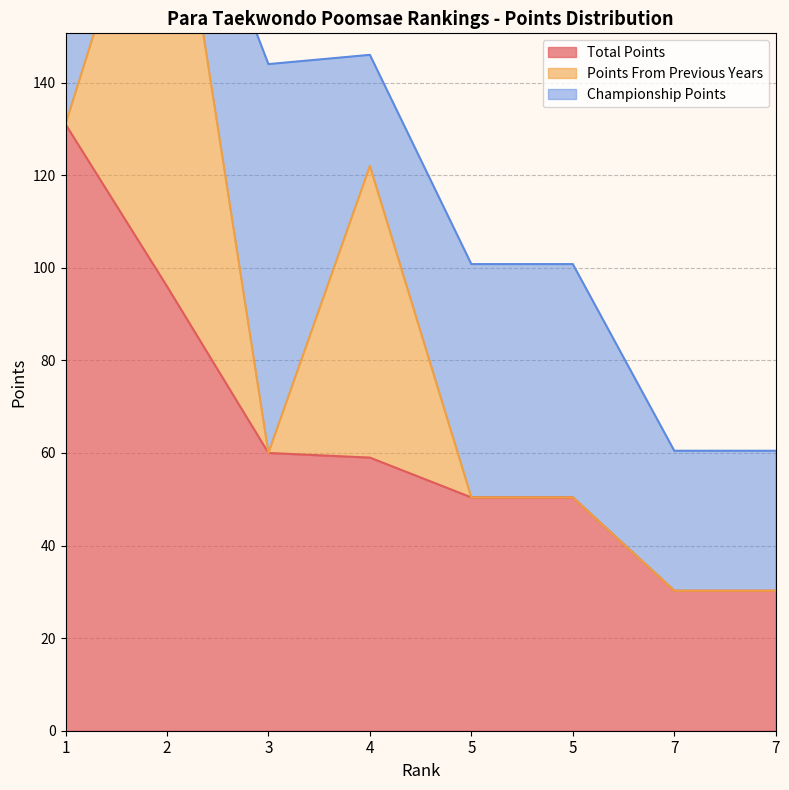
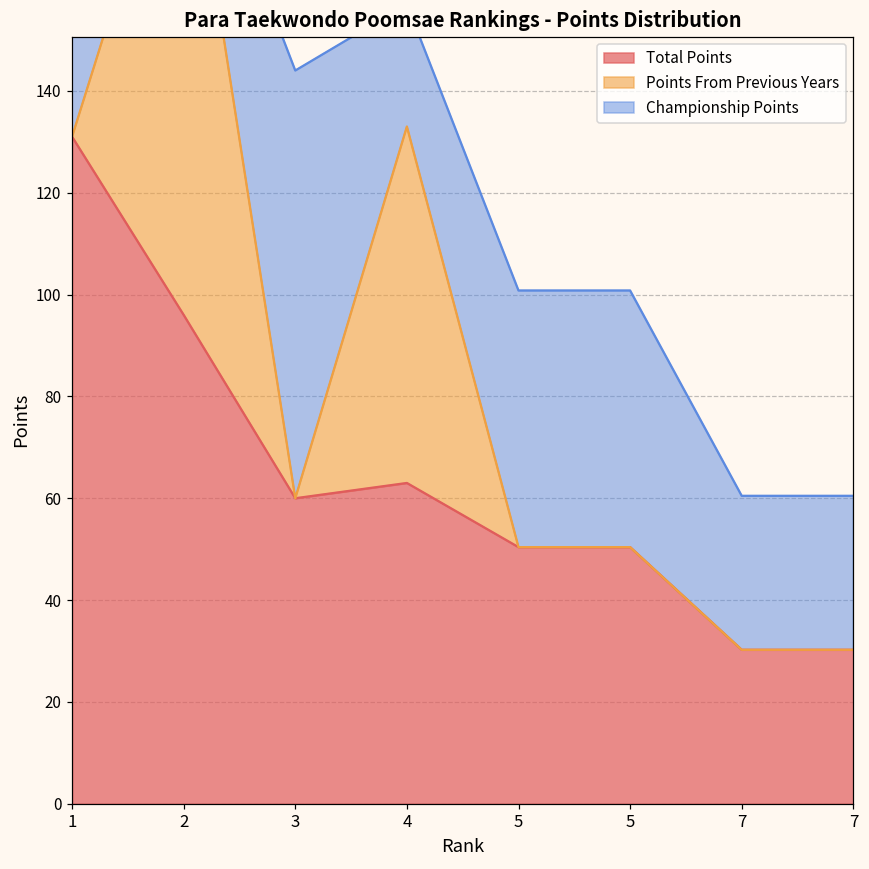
  {
    "Total Points": {
      "2": 96,
-     "4": 59
+     "4": 63
    },
    "Points From Previous Years": {
-     "4": 63
+     "4": 70
    },
    "Championship Points": {
      "3": 84
    }
  }
